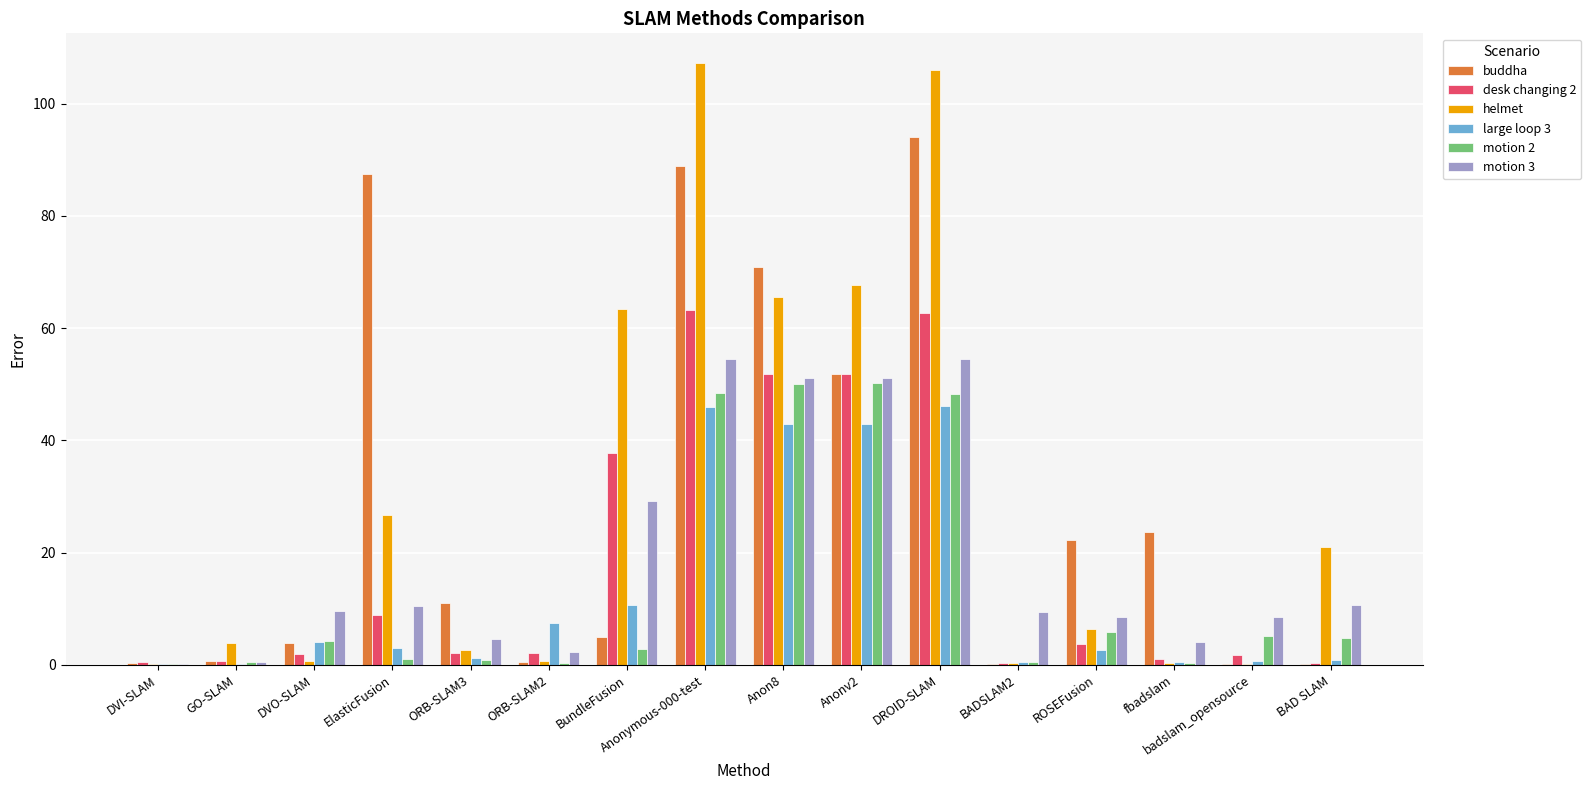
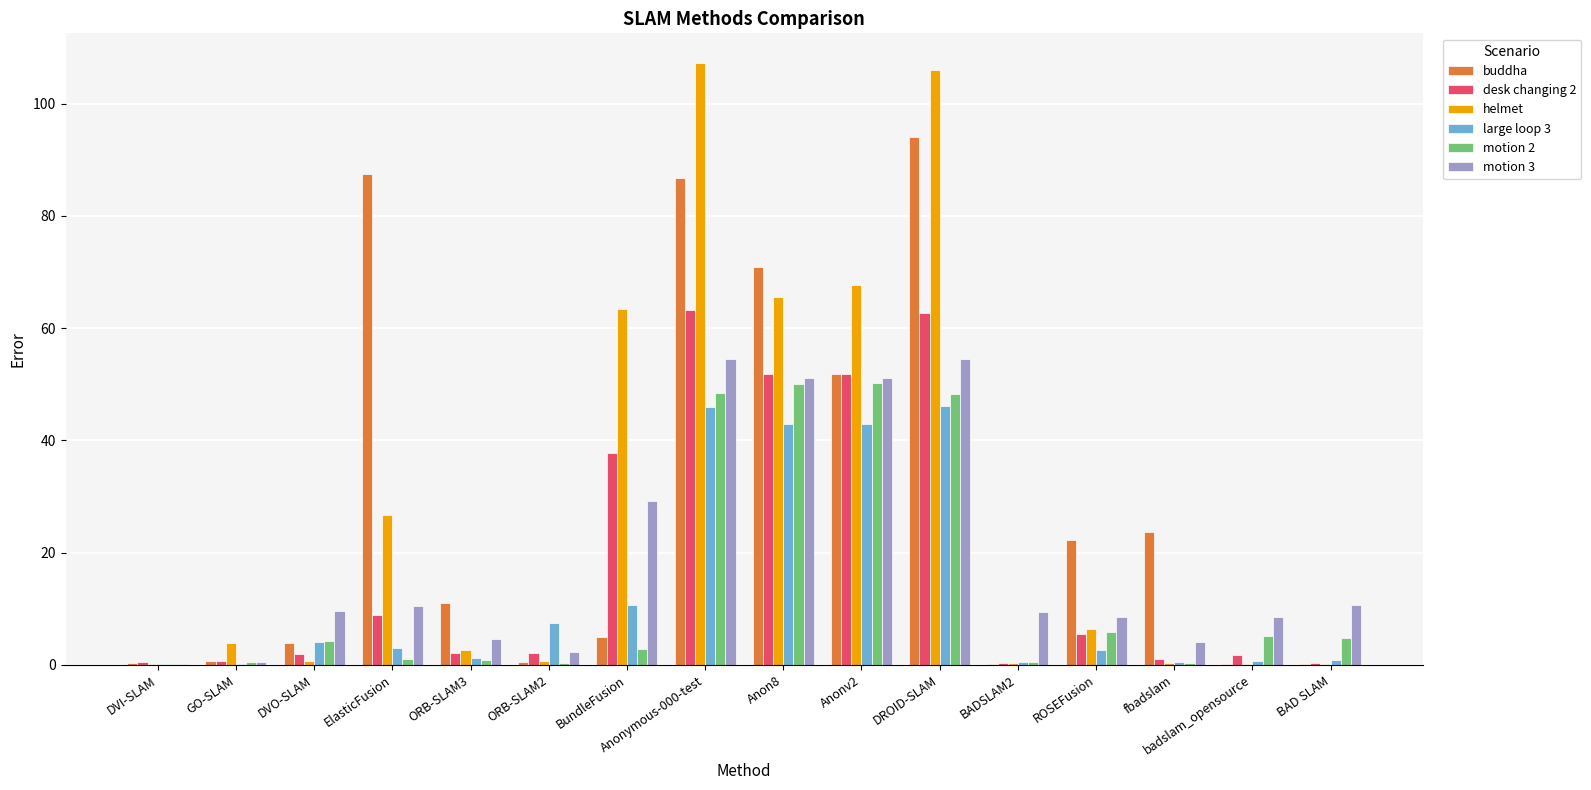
  {
    "buddha": {
      "GO-SLAM": 1,
      "DVO-SLAM": 4,
      "ElasticFusion": 87,
      "ORB-SLAM3": 11,
      "ORB-SLAM2": 1,
      "BundleFusion": 5,
-     "Anonymous-000-test": 89,
+     "Anonymous-000-test": 87,
      "Anon8": 71,
      "Anonv2": 52,
      "DROID-SLAM": 94,
      "ROSEFusion": 22,
      "fbadslam": 24
    },
    "desk changing 2": {
      "DVI-SLAM": 1,
      "GO-SLAM": 1,
      "DVO-SLAM": 2,
      "ElasticFusion": 9,
      "ORB-SLAM3": 2,
      "ORB-SLAM2": 2,
      "BundleFusion": 38,
      "Anonymous-000-test": 63,
      "Anon8": 52,
      "Anonv2": 52,
      "DROID-SLAM": 63,
-     "ROSEFusion": 4,
+     "ROSEFusion": 5,
      "fbadslam": 1,
      "badslam_opensource": 2
    },
    "helmet": {
      "GO-SLAM": 4,
      "DVO-SLAM": 1,
      "ElasticFusion": 27,
      "ORB-SLAM3": 3,
      "ORB-SLAM2": 1,
      "BundleFusion": 63,
      "Anonymous-000-test": 107,
      "Anon8": 66,
      "Anonv2": 68,
      "DROID-SLAM": 106,
      "ROSEFusion": 6,
-     "BAD SLAM": 21
+     "BAD SLAM": 0
    },
    "motion 2": {
      "GO-SLAM": 0,
      "DVO-SLAM": 4,
      "ElasticFusion": 1,
      "ORB-SLAM3": 1,
      "BundleFusion": 3,
      "Anonymous-000-test": 48,
      "Anon8": 50,
      "Anonv2": 50,
      "DROID-SLAM": 48,
      "BADSLAM2": 0,
      "ROSEFusion": 6,
      "badslam_opensource": 5,
      "BAD SLAM": 5
    }
  }
